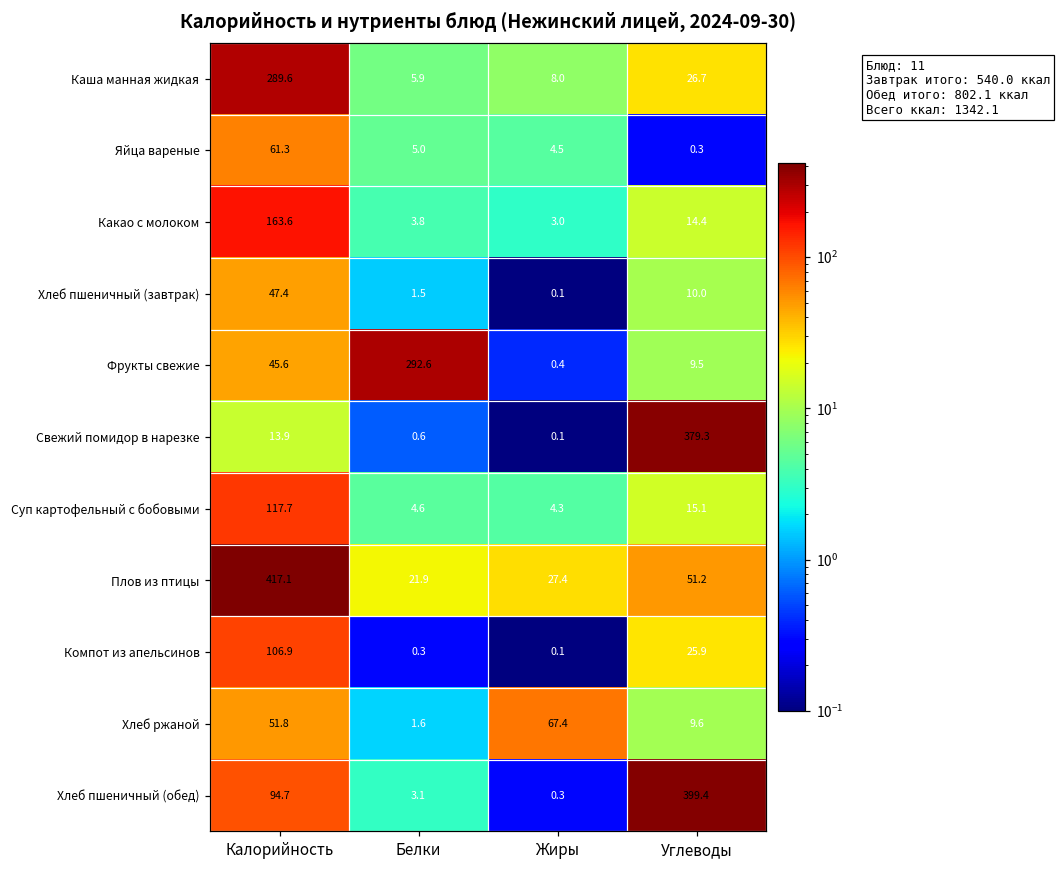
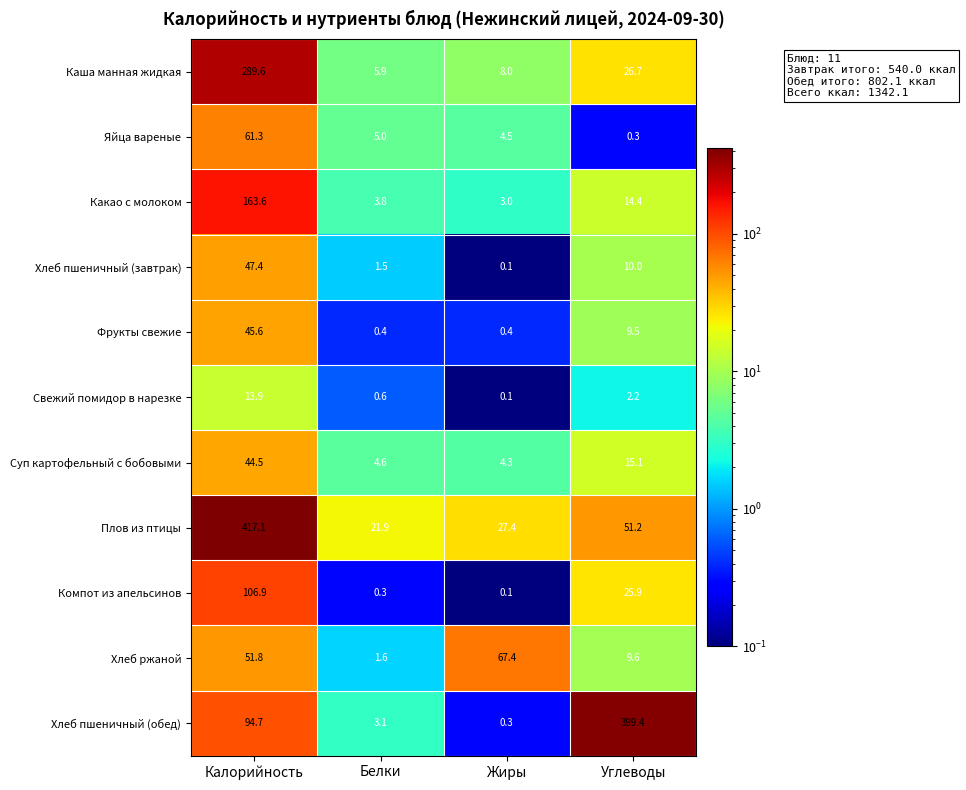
  {
    "Каша манная жидкая": {
      "Калорийность": 289.6,
      "Белки": 5.9,
      "Жиры": 8.0,
      "Углеводы": 26.7
    },
    "Яйца вареные": {
      "Калорийность": 61.3,
      "Белки": 5.0,
      "Жиры": 4.5,
      "Углеводы": 0.3
    },
    "Какао с молоком": {
      "Калорийность": 163.6,
      "Белки": 3.8,
      "Жиры": 3.0,
      "Углеводы": 14.4
    },
    "Хлеб пшеничный (завтрак)": {
      "Калорийность": 47.4,
      "Белки": 1.5,
      "Жиры": 0.1,
      "Углеводы": 10.0
    },
    "Фрукты свежие": {
      "Калорийность": 45.6,
-     "Белки": 292.6,
+     "Белки": 0.4,
      "Жиры": 0.4,
      "Углеводы": 9.5
    },
    "Свежий помидор в нарезке": {
      "Калорийность": 13.9,
      "Белки": 0.6,
      "Жиры": 0.1,
-     "Углеводы": 379.3
+     "Углеводы": 2.2
    },
    "Суп картофельный с бобовыми": {
-     "Калорийность": 117.7,
+     "Калорийность": 44.5,
      "Белки": 4.6,
      "Жиры": 4.3,
      "Углеводы": 15.1
    },
    "Плов из птицы": {
      "Калорийность": 417.1,
      "Белки": 21.9,
      "Жиры": 27.4,
      "Углеводы": 51.2
    },
    "Компот из апельсинов": {
      "Калорийность": 106.9,
      "Белки": 0.3,
      "Жиры": 0.1,
      "Углеводы": 25.9
    },
    "Хлеб ржаной": {
      "Калорийность": 51.8,
      "Белки": 1.6,
      "Жиры": 67.4,
      "Углеводы": 9.6
    },
    "Хлеб пшеничный (обед)": {
      "Калорийность": 94.7,
      "Белки": 3.1,
      "Жиры": 0.3,
      "Углеводы": 399.4
    }
  }
